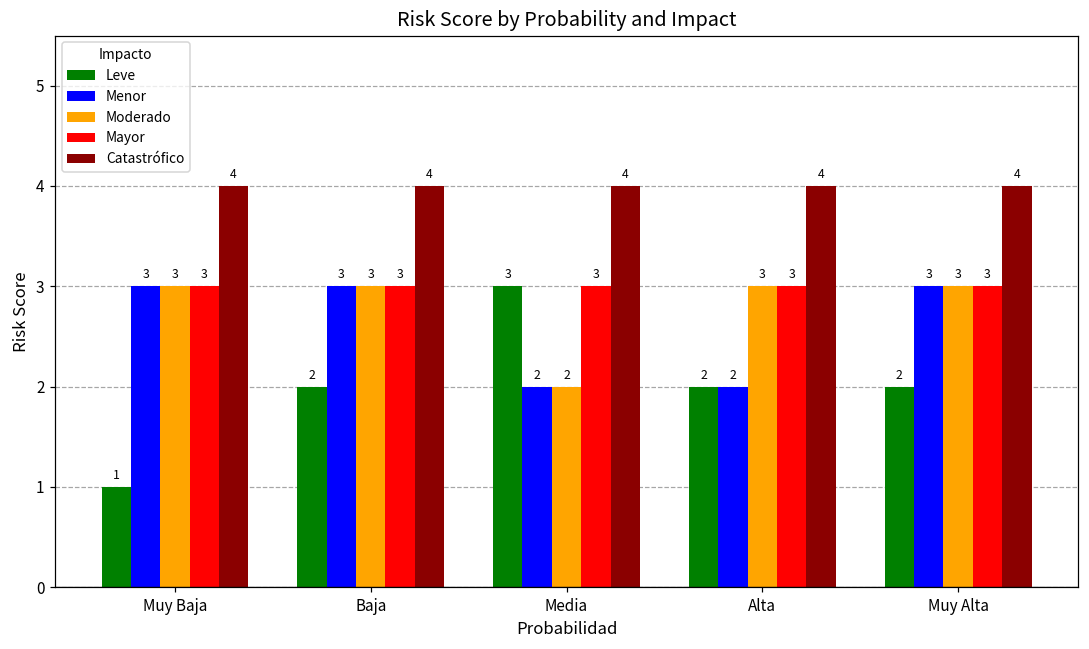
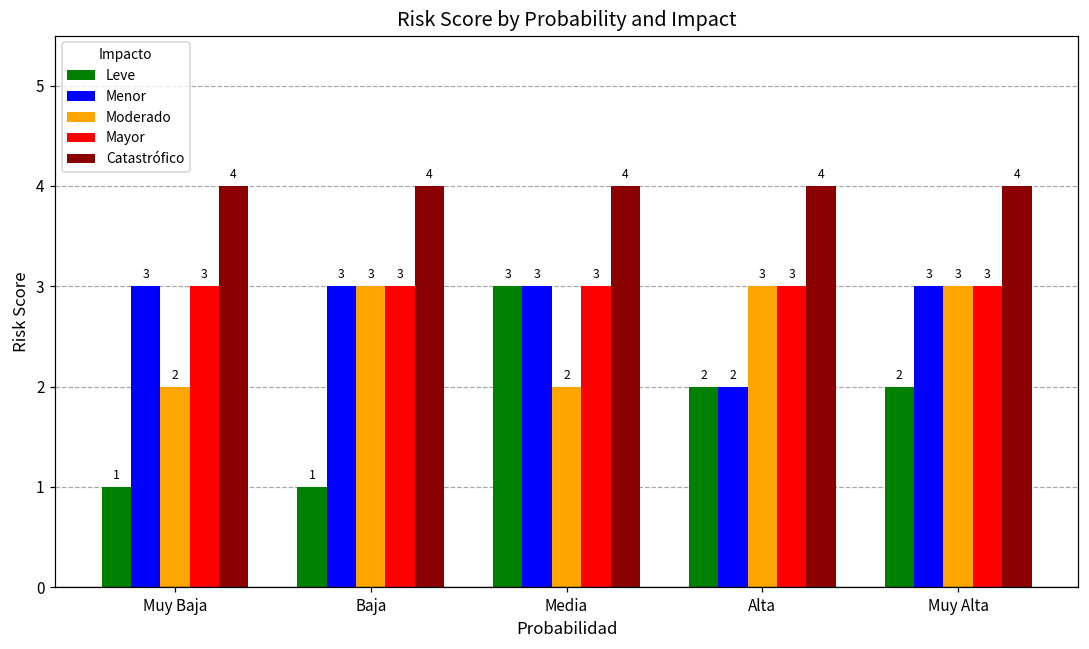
  {
    "Leve": {
      "Muy Baja": 1,
-     "Baja": 2,
+     "Baja": 1,
      "Media": 3,
      "Alta": 2,
      "Muy Alta": 2
    },
    "Menor": {
      "Muy Baja": 3,
      "Baja": 3,
-     "Media": 2,
+     "Media": 3,
      "Alta": 2,
      "Muy Alta": 3
    },
    "Moderado": {
-     "Muy Baja": 3,
+     "Muy Baja": 2,
      "Baja": 3,
      "Media": 2,
      "Alta": 3,
      "Muy Alta": 3
    },
    "Mayor": {
      "Muy Baja": 3,
      "Baja": 3,
      "Media": 3,
      "Alta": 3,
      "Muy Alta": 3
    },
    "Catastrófico": {
      "Muy Baja": 4,
      "Baja": 4,
      "Media": 4,
      "Alta": 4,
      "Muy Alta": 4
    }
  }
